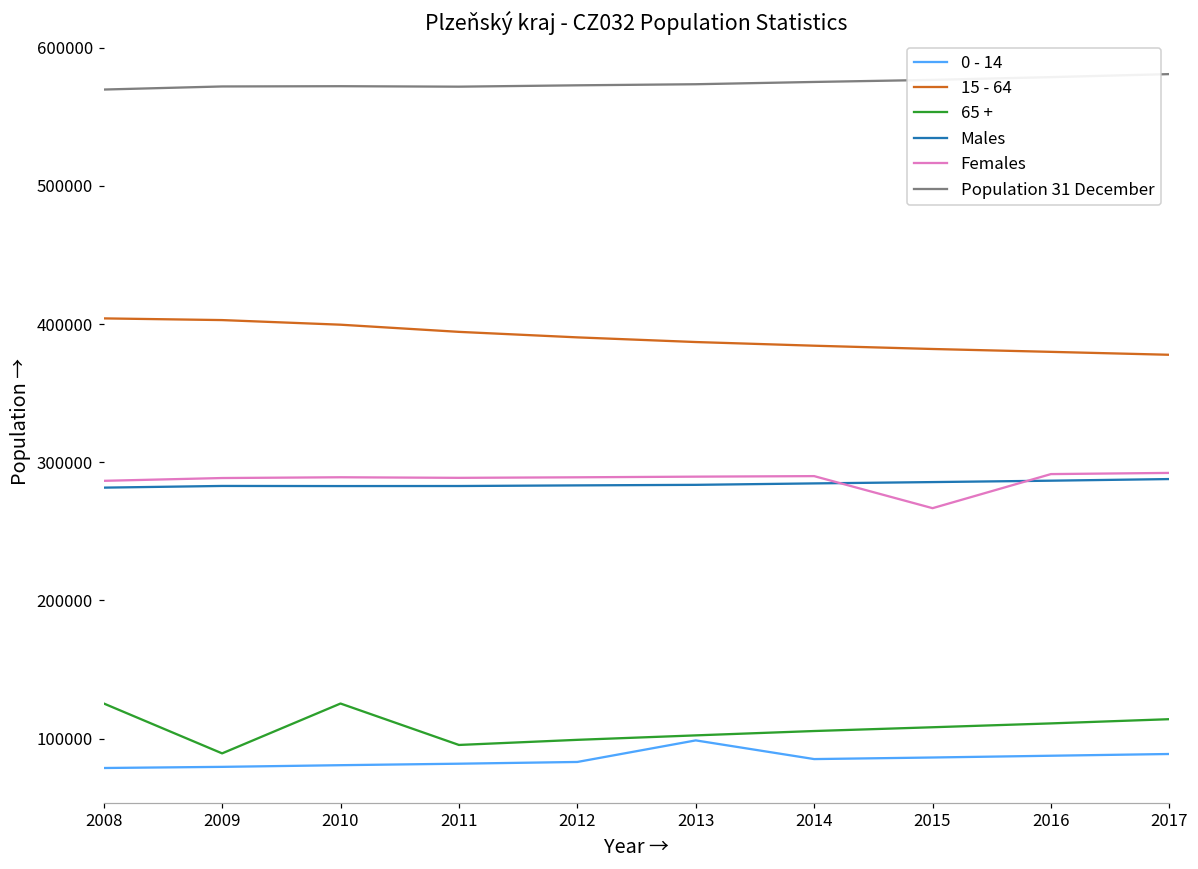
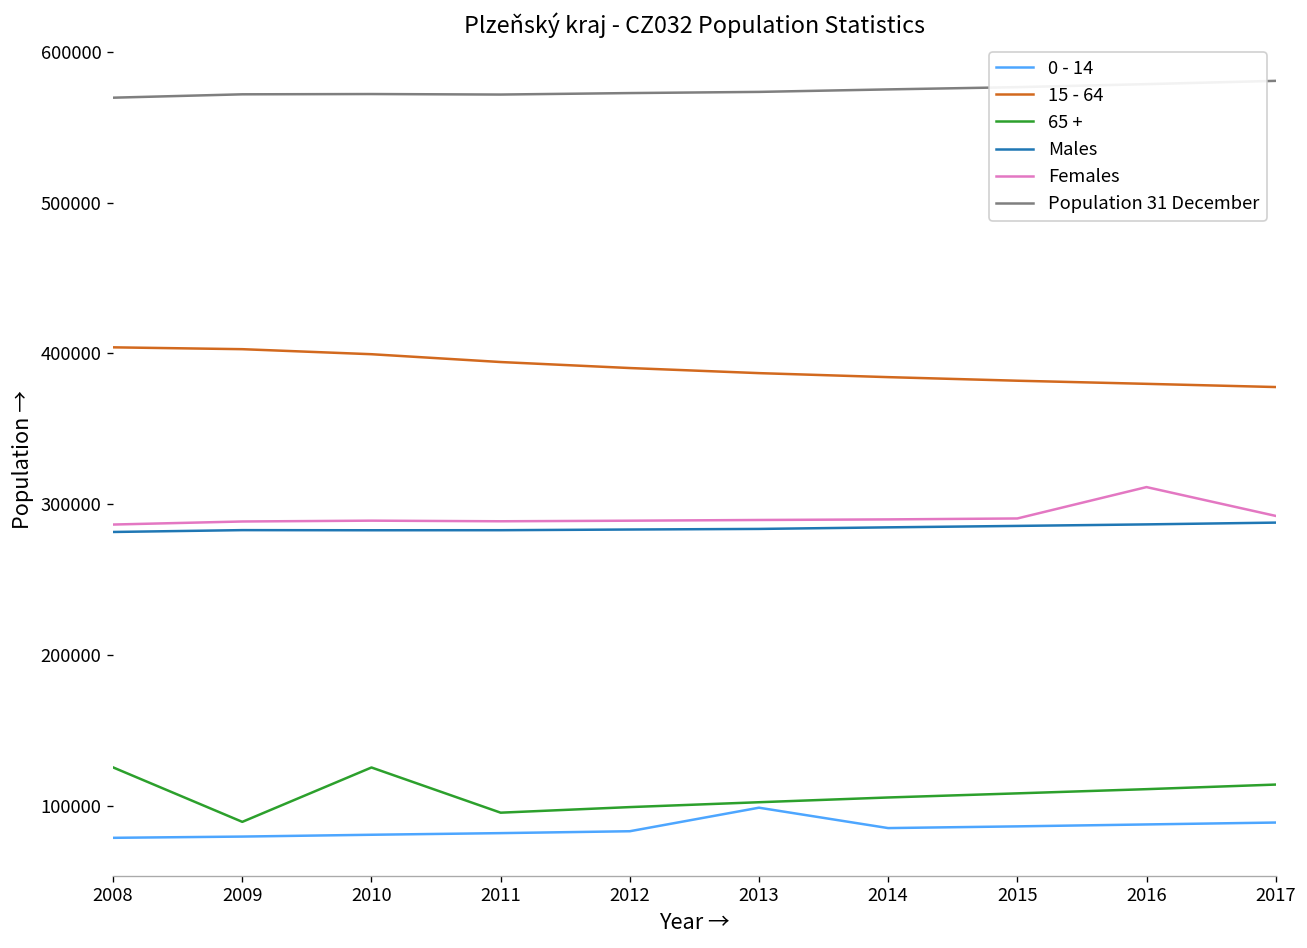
  {
    "0 - 14": {
      "2008": 79000,
      "2009": 80000,
      "2010": 81000,
      "2011": 82000,
      "2012": 83000,
      "2013": 99000,
      "2014": 85000,
      "2015": 86000,
      "2016": 88000,
      "2017": 89000
    },
    "15 - 64": {
      "2008": 404000,
      "2009": 403000,
      "2010": 400000,
      "2011": 394000,
      "2012": 390000,
      "2013": 387000,
      "2014": 384000,
      "2015": 382000,
      "2016": 380000,
      "2017": 378000
    },
    "65 +": {
      "2008": 125000,
      "2009": 89000,
      "2010": 125000,
      "2011": 95000,
      "2012": 99000,
      "2013": 102000,
      "2014": 106000,
      "2015": 108000,
      "2016": 111000,
      "2017": 114000
    },
    "Males": {
      "2008": 282000,
      "2009": 283000,
      "2010": 283000,
      "2011": 283000,
      "2012": 283000,
      "2013": 284000,
      "2014": 285000,
      "2015": 286000,
      "2016": 287000,
      "2017": 288000
    },
    "Females": {
      "2008": 287000,
      "2009": 289000,
      "2010": 289000,
      "2011": 289000,
      "2012": 289000,
      "2013": 290000,
      "2014": 290000,
-     "2015": 267000,
-     "2016": 291000,
+     "2015": 291000,
+     "2016": 311000,
      "2017": 292000
    },
    "Population 31 December": {
      "2008": 570000,
      "2009": 572000,
      "2010": 572000,
      "2011": 572000,
      "2012": 573000,
      "2013": 573000,
      "2014": 575000,
      "2017": 581000
    }
  }
